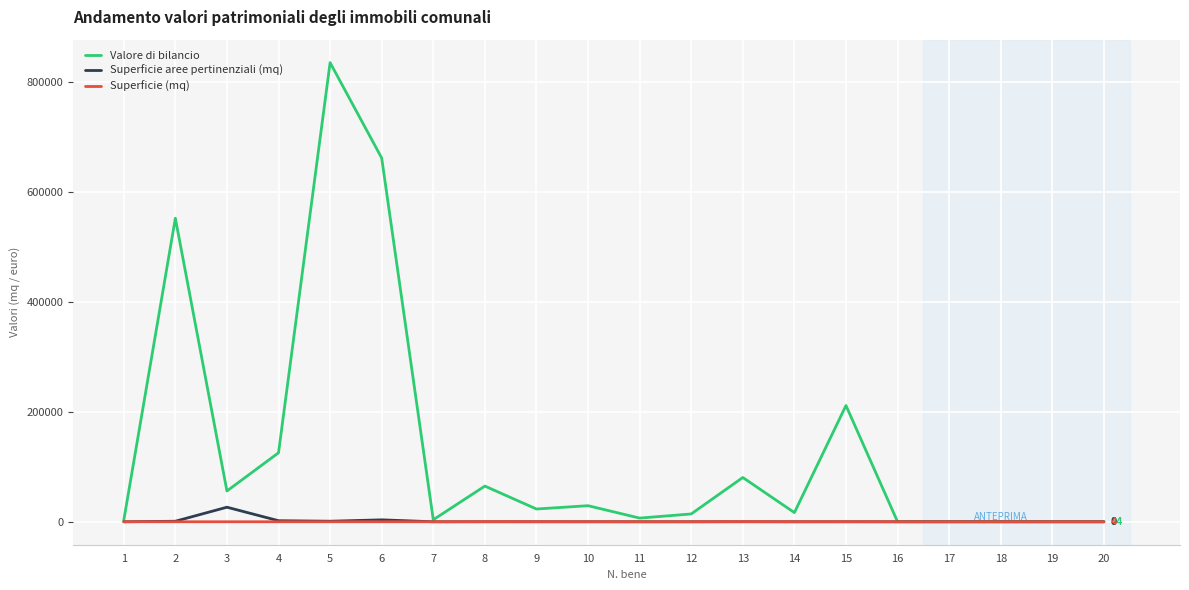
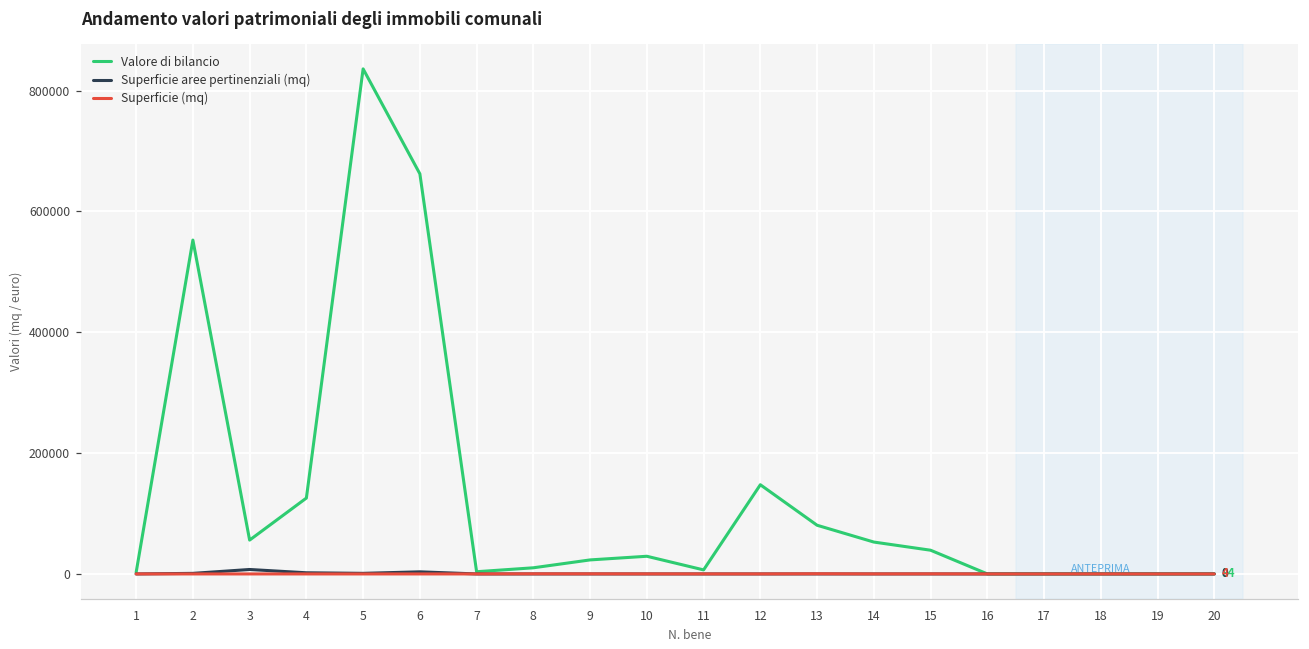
  {
    "Valore di bilancio": {
      "2": 550000,
      "3": 60000,
      "4": 130000,
      "5": 840000,
      "6": 660000,
-     "8": 60000,
+     "8": 10000,
      "9": 20000,
      "10": 30000,
      "11": 10000,
-     "12": 10000,
+     "12": 150000,
      "13": 80000,
-     "14": 20000,
-     "15": 210000
+     "14": 50000,
+     "15": 40000
    },
    "Superficie aree pertinenziali (mq)": {
-     "3": 30000
+     "3": 10000
    },
    "Superficie (mq)": {
      "3": 0
    }
  }
